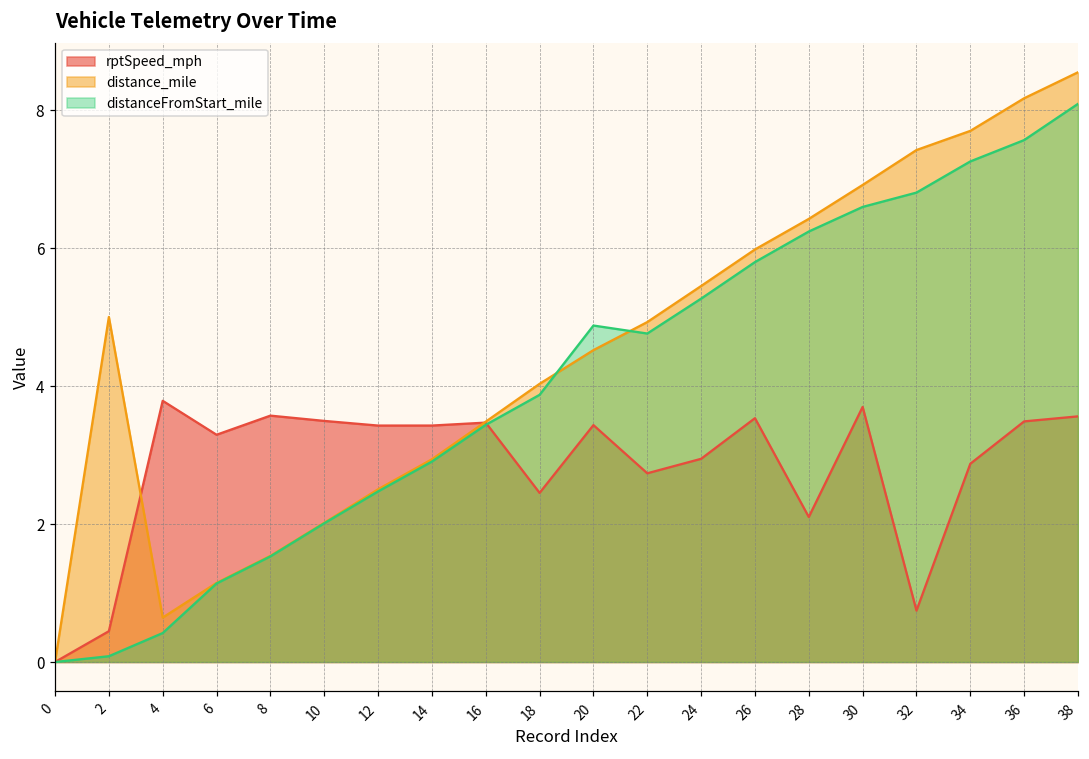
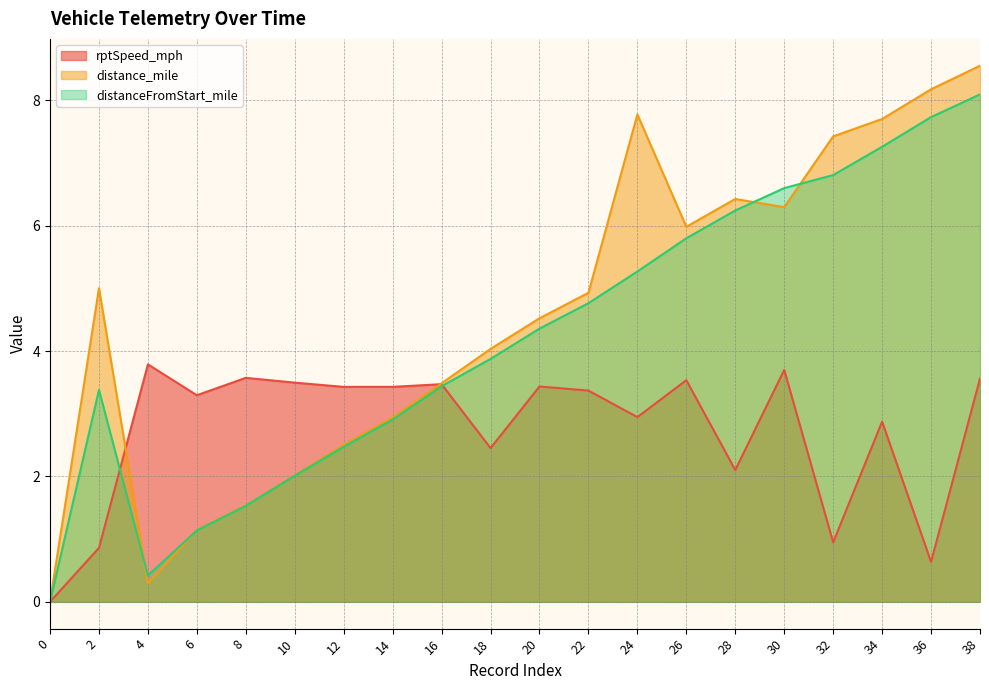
  {
    "rptSpeed_mph": {
-     "2": 0.4,
+     "2": 0.9,
      "4": 3.8,
      "6": 3.3,
      "8": 3.6,
      "10": 3.5,
      "12": 3.4,
      "14": 3.4,
      "18": 2.5,
      "20": 3.4,
-     "22": 2.7,
+     "22": 3.4,
      "24": 2.9,
      "26": 3.5,
      "28": 2.1,
      "30": 3.7,
-     "32": 0.7,
+     "32": 0.9,
      "34": 2.9,
-     "36": 3.5,
+     "36": 0.6,
      "38": 3.6
    },
    "distance_mile": {
      "2": 5.0,
-     "4": 0.6,
+     "4": 0.3,
      "18": 4.0,
      "20": 4.5,
      "22": 4.9,
-     "24": 5.5,
+     "24": 7.8,
      "26": 6.0,
      "28": 6.4,
-     "30": 6.9,
+     "30": 6.3,
      "32": 7.4,
      "34": 7.7,
      "36": 8.2,
      "38": 8.6
    },
    "distanceFromStart_mile": {
-     "2": 0.1,
+     "2": 3.4,
      "4": 0.4,
      "18": 3.9,
-     "20": 4.9,
+     "20": 4.4,
      "22": 4.8,
      "24": 5.3,
      "26": 5.8,
      "28": 6.2,
      "30": 6.6,
      "32": 6.8,
      "34": 7.3,
-     "36": 7.6,
+     "36": 7.7,
      "38": 8.1
    }
  }
